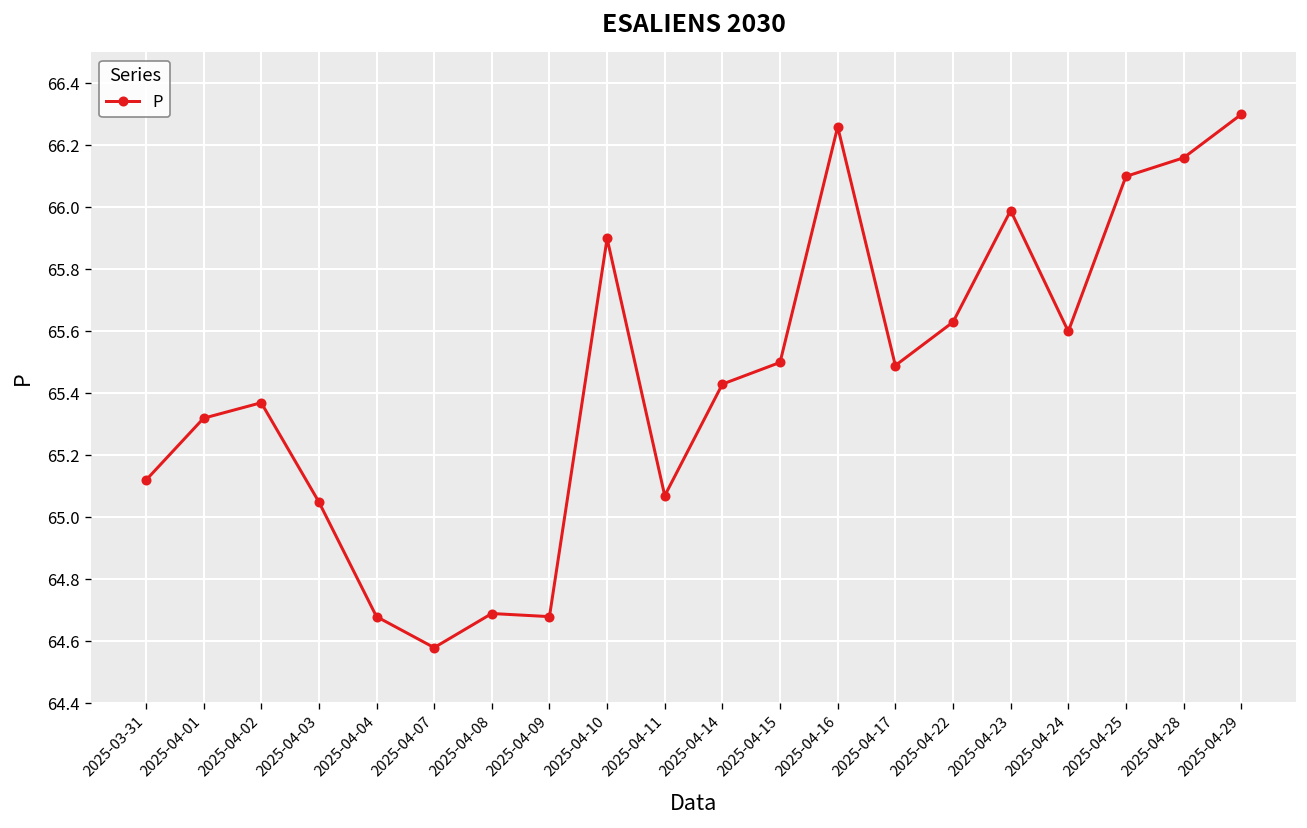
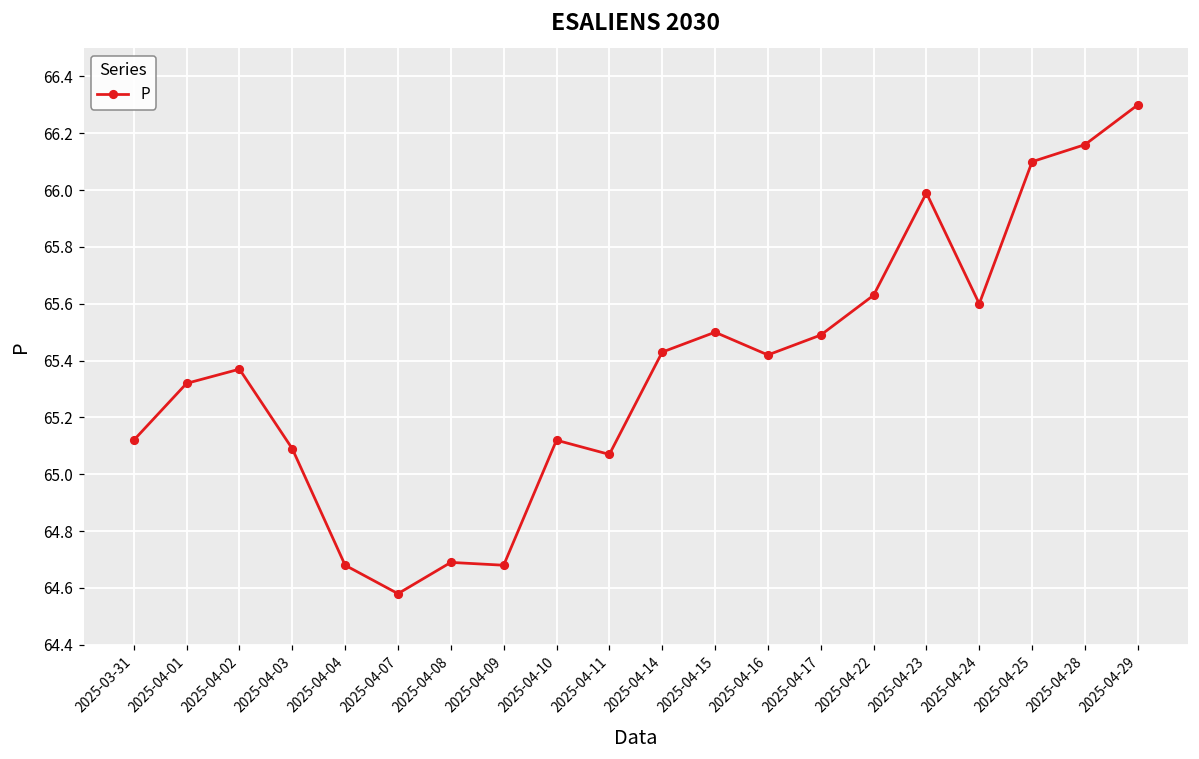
  {
    "2025-03-31": 65.12,
    "2025-04-01": 65.32,
    "2025-04-02": 65.37,
-   "2025-04-03": 65.05,
+   "2025-04-03": 65.09,
    "2025-04-04": 64.68,
    "2025-04-07": 64.58,
    "2025-04-08": 64.69,
    "2025-04-09": 64.68,
-   "2025-04-10": 65.90,
+   "2025-04-10": 65.12,
    "2025-04-11": 65.07,
    "2025-04-14": 65.43,
    "2025-04-15": 65.50,
-   "2025-04-16": 66.26,
+   "2025-04-16": 65.42,
    "2025-04-17": 65.49,
    "2025-04-22": 65.63,
    "2025-04-23": 65.99,
    "2025-04-24": 65.60,
    "2025-04-25": 66.10,
    "2025-04-28": 66.16,
    "2025-04-29": 66.30
  }
